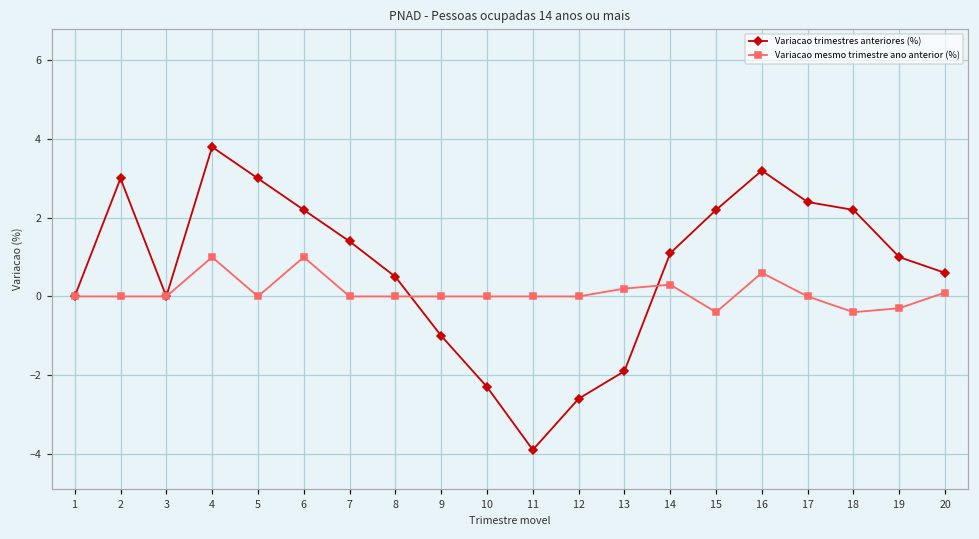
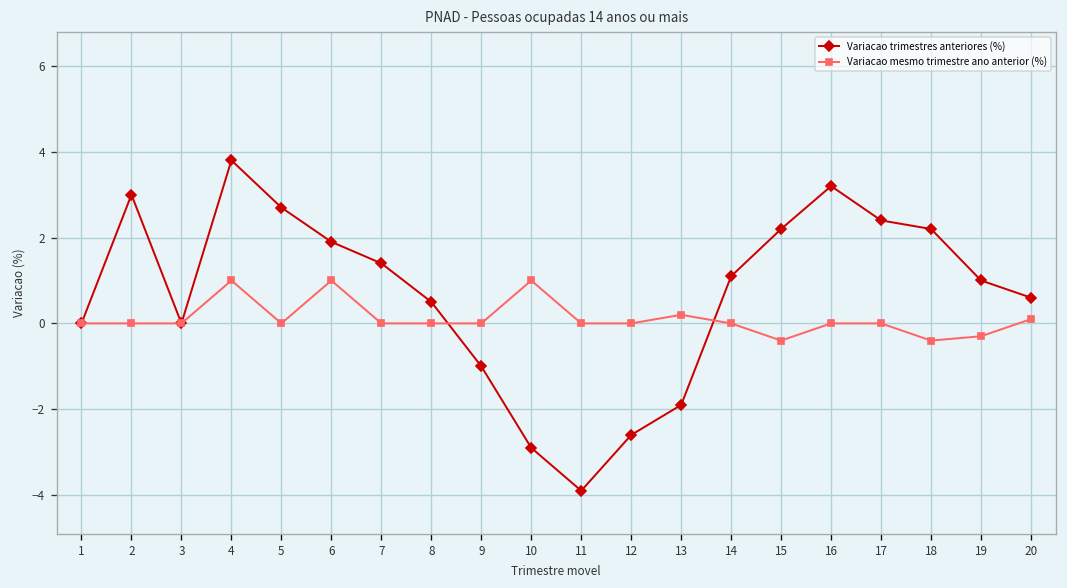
  {
    "Variacao trimestres anteriores (%)": {
      "2": 3.0,
      "4": 3.8,
-     "5": 3.0,
-     "6": 2.2,
+     "5": 2.7,
+     "6": 1.9,
      "7": 1.4,
      "8": 0.5,
      "9": -1.0,
-     "10": -2.3,
+     "10": -2.9,
      "11": -3.9,
      "12": -2.6,
      "13": -1.9,
      "14": 1.1,
      "15": 2.2,
      "16": 3.2,
      "17": 2.4,
      "18": 2.2,
      "19": 1.0,
      "20": 0.6
    },
    "Variacao mesmo trimestre ano anterior (%)": {
      "2": 0.0,
      "4": 1.0,
      "5": 0.0,
      "6": 1.0,
      "7": 0.0,
      "8": 0.0,
      "9": 0.0,
-     "10": 0,
+     "10": 1,
      "11": 0.0,
      "12": 0.0,
      "13": 0.2,
-     "14": 0.3,
+     "14": 0.0,
      "15": -0.4,
-     "16": 0.6,
+     "16": 0.0,
      "17": 0.0,
      "18": -0.4,
      "19": -0.3,
      "20": 0.1
    }
  }
